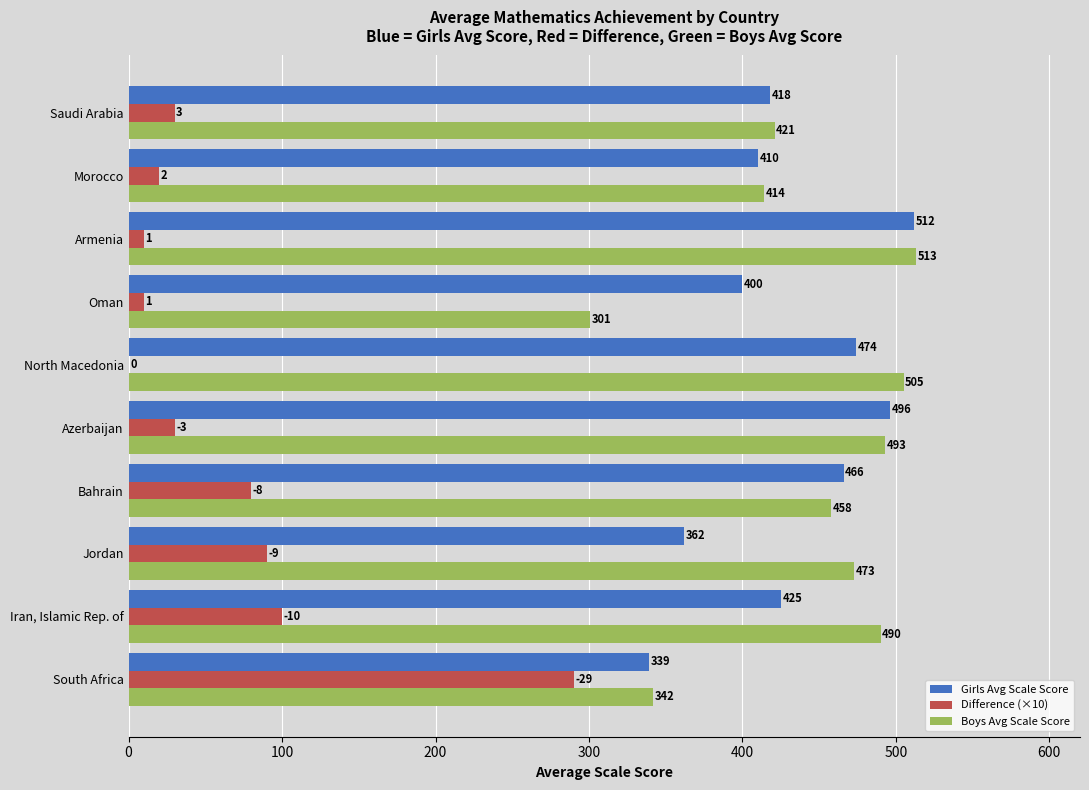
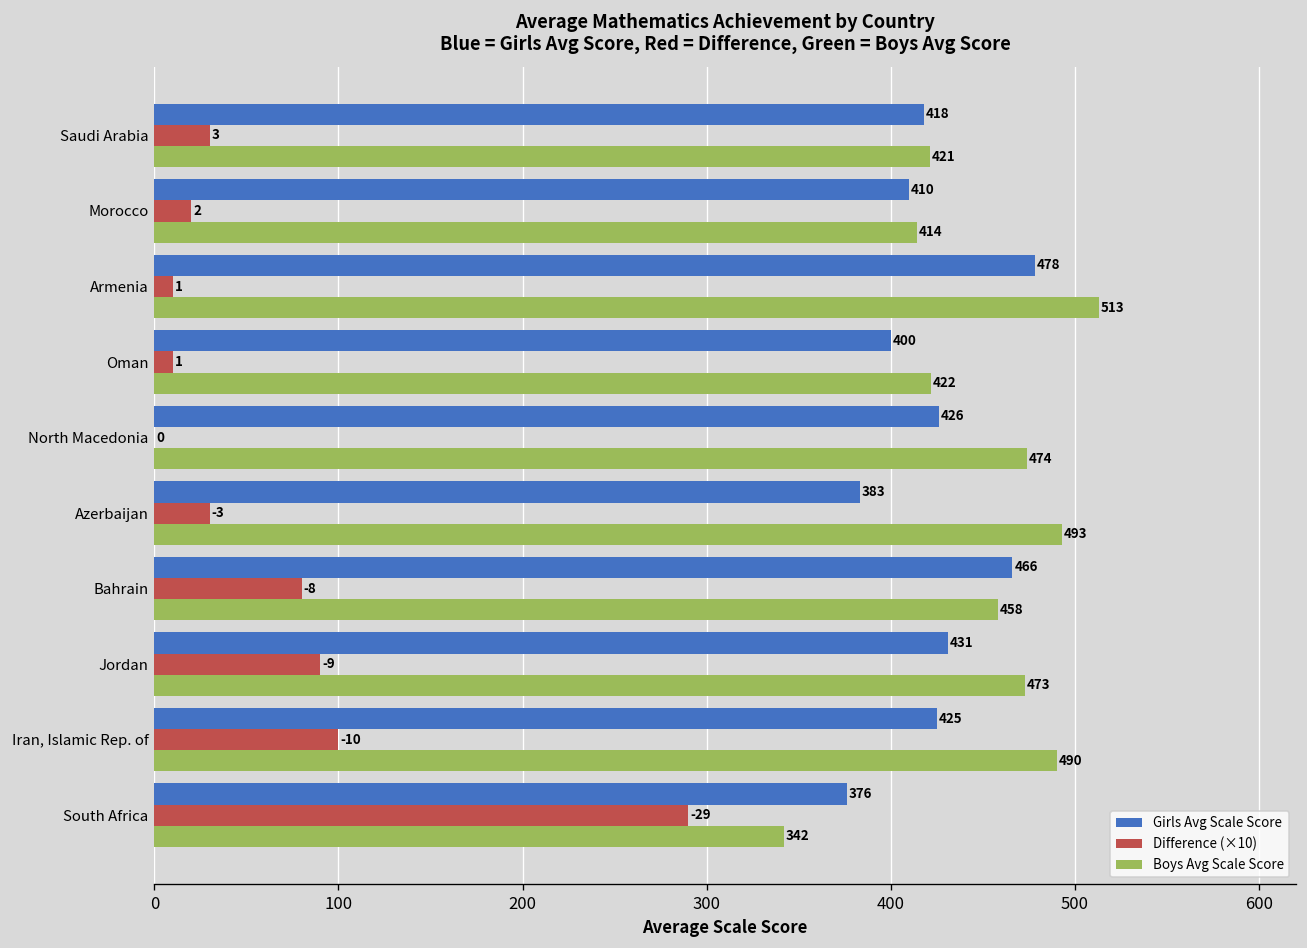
  {
    "Girls Avg Scale Score": {
      "Saudi Arabia": 418,
      "Morocco": 410,
-     "Armenia": 512,
+     "Armenia": 478,
      "Oman": 400,
-     "North Macedonia": 474,
-     "Azerbaijan": 496,
+     "North Macedonia": 426,
+     "Azerbaijan": 383,
      "Bahrain": 466,
-     "Jordan": 362,
+     "Jordan": 431,
      "Iran, Islamic Rep. of": 425,
-     "South Africa": 339
+     "South Africa": 376
    },
    "Difference (×10)": {
      "North Macedonia": 0
    },
    "Boys Avg Scale Score": {
      "Saudi Arabia": 421,
      "Morocco": 414,
      "Armenia": 513,
-     "Oman": 301,
-     "North Macedonia": 505,
+     "Oman": 422,
+     "North Macedonia": 474,
      "Azerbaijan": 493,
      "Bahrain": 458,
      "Jordan": 473,
      "Iran, Islamic Rep. of": 490,
      "South Africa": 342
    }
  }
